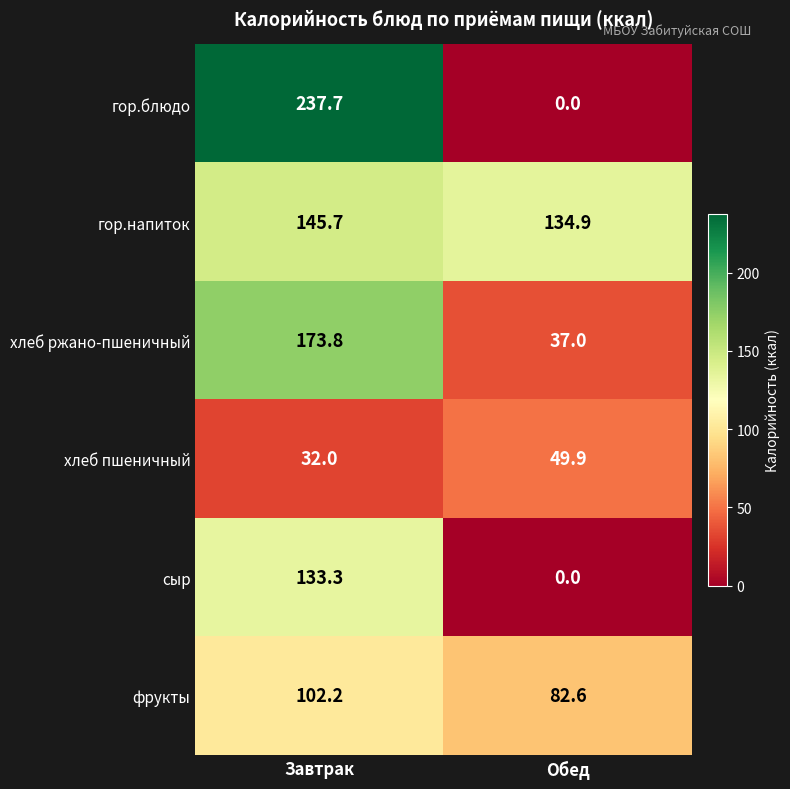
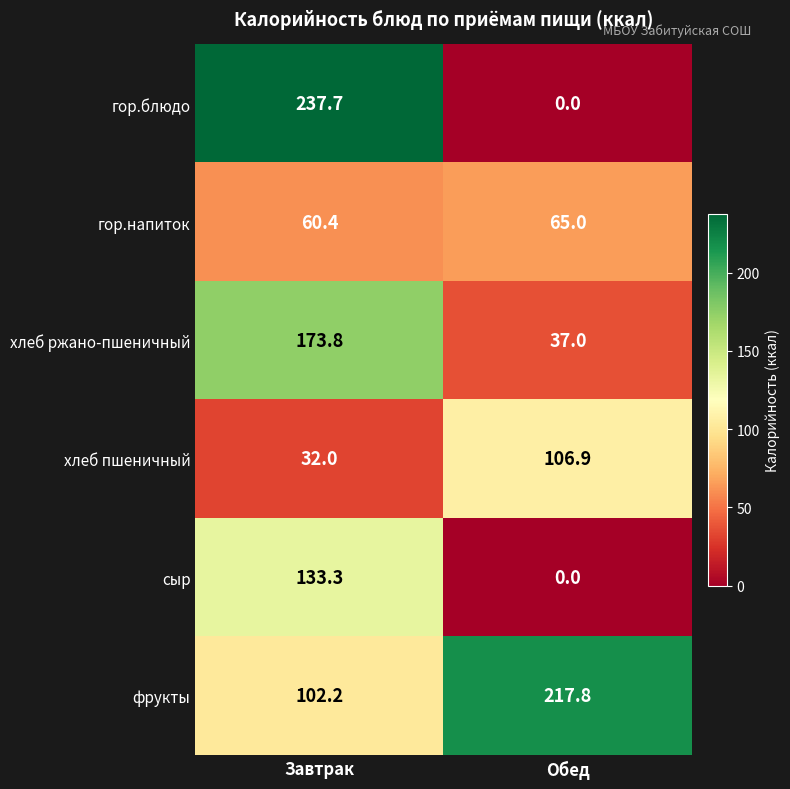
  {
    "гор.блюдо": {
      "Завтрак": 237.7,
      "Обед": 0.0
    },
    "гор.напиток": {
-     "Завтрак": 145.7,
-     "Обед": 134.9
+     "Завтрак": 60.4,
+     "Обед": 65.0
    },
    "хлеб ржано-пшеничный": {
      "Завтрак": 173.8,
      "Обед": 37.0
    },
    "хлеб пшеничный": {
      "Завтрак": 32.0,
-     "Обед": 49.9
+     "Обед": 106.9
    },
    "сыр": {
      "Завтрак": 133.3,
      "Обед": 0.0
    },
    "фрукты": {
      "Завтрак": 102.2,
-     "Обед": 82.6
+     "Обед": 217.8
    }
  }
